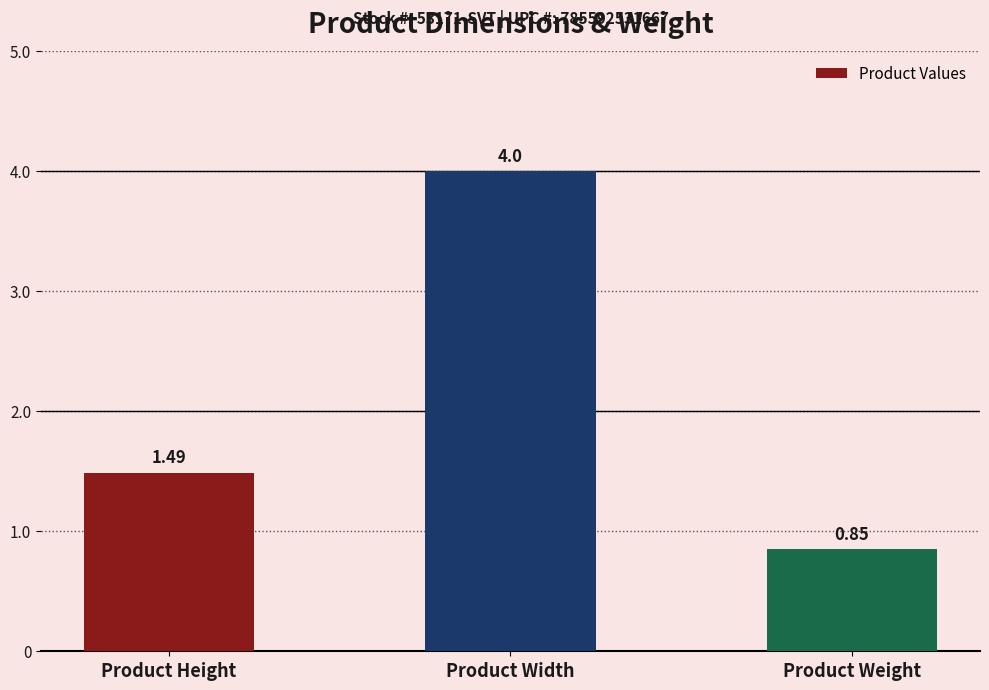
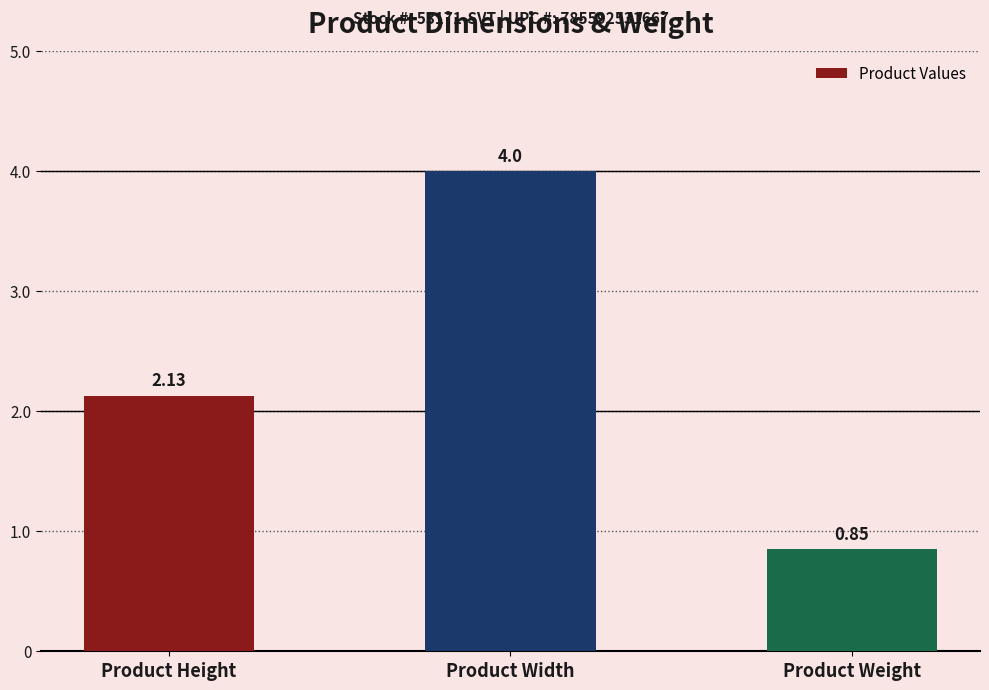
  {
-   "Product Height": 1.49,
+   "Product Height": 2.13,
    "Product Width": 4.0,
    "Product Weight": 0.85
  }
